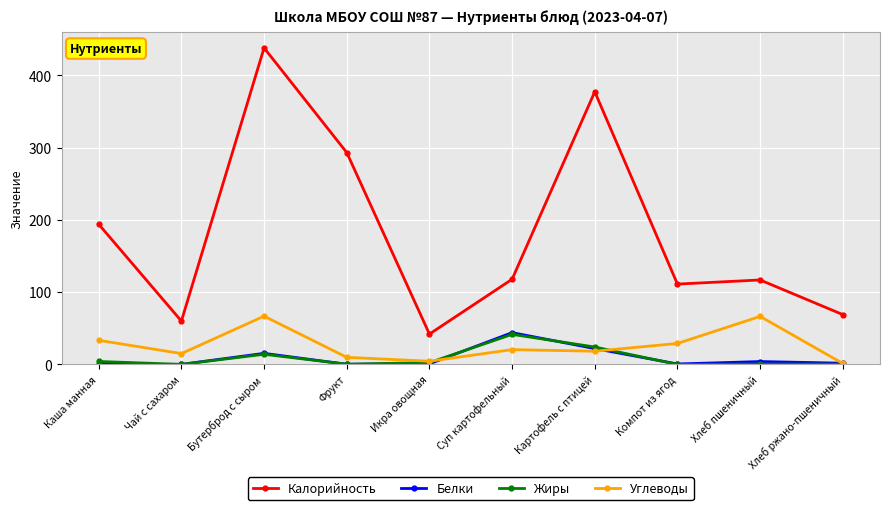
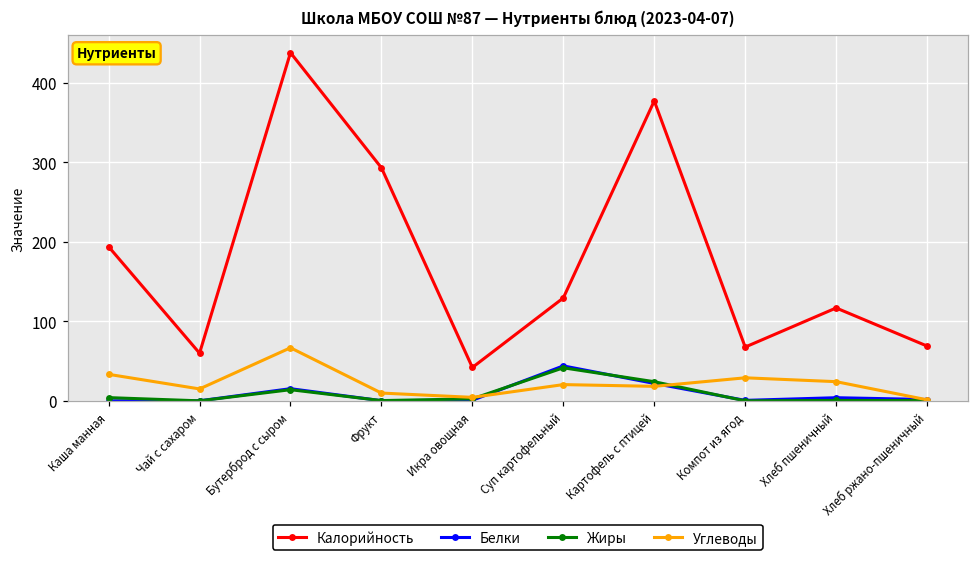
  {
    "Калорийность": {
      "Каша манная": 190,
      "Чай с сахаром": 60,
      "Бутерброд с сыром": 440,
      "Фрукт": 290,
      "Икра овощная": 40,
-     "Суп картофельный": 120,
+     "Суп картофельный": 130,
      "Картофель с птицей": 380,
-     "Компот из ягод": 110,
+     "Компот из ягод": 70,
      "Хлеб пшеничный": 120,
      "Хлеб ржано-пшеничный": 70
    },
    "Белки": {
      "Каша манная": 0
    },
    "Жиры": {
      "Каша манная": 0
    },
    "Углеводы": {
      "Каша манная": 30,
      "Чай с сахаром": 20,
      "Бутерброд с сыром": 70,
      "Фрукт": 10,
      "Суп картофельный": 20,
      "Картофель с птицей": 20,
      "Компот из ягод": 30,
-     "Хлеб пшеничный": 70
+     "Хлеб пшеничный": 20
    }
  }
